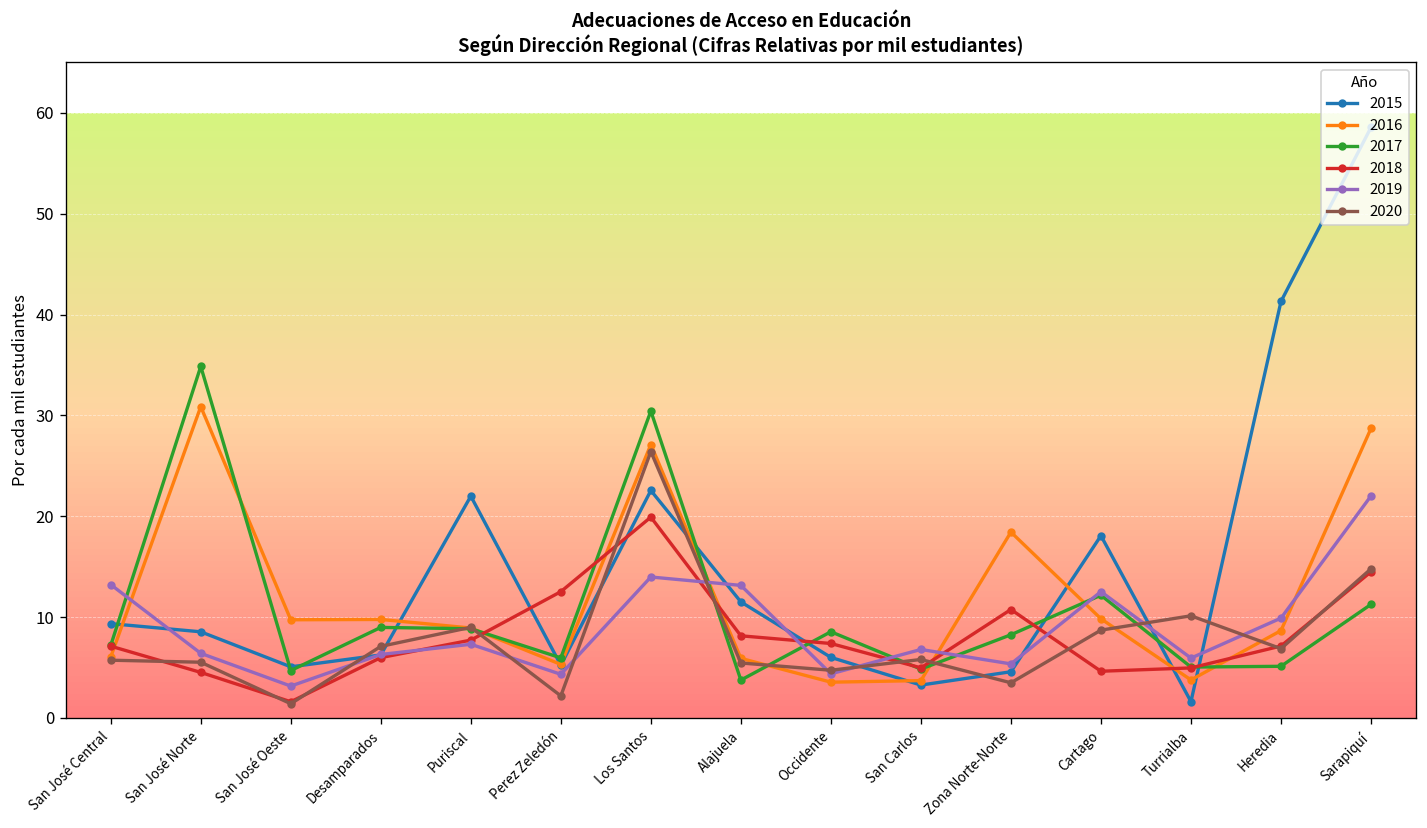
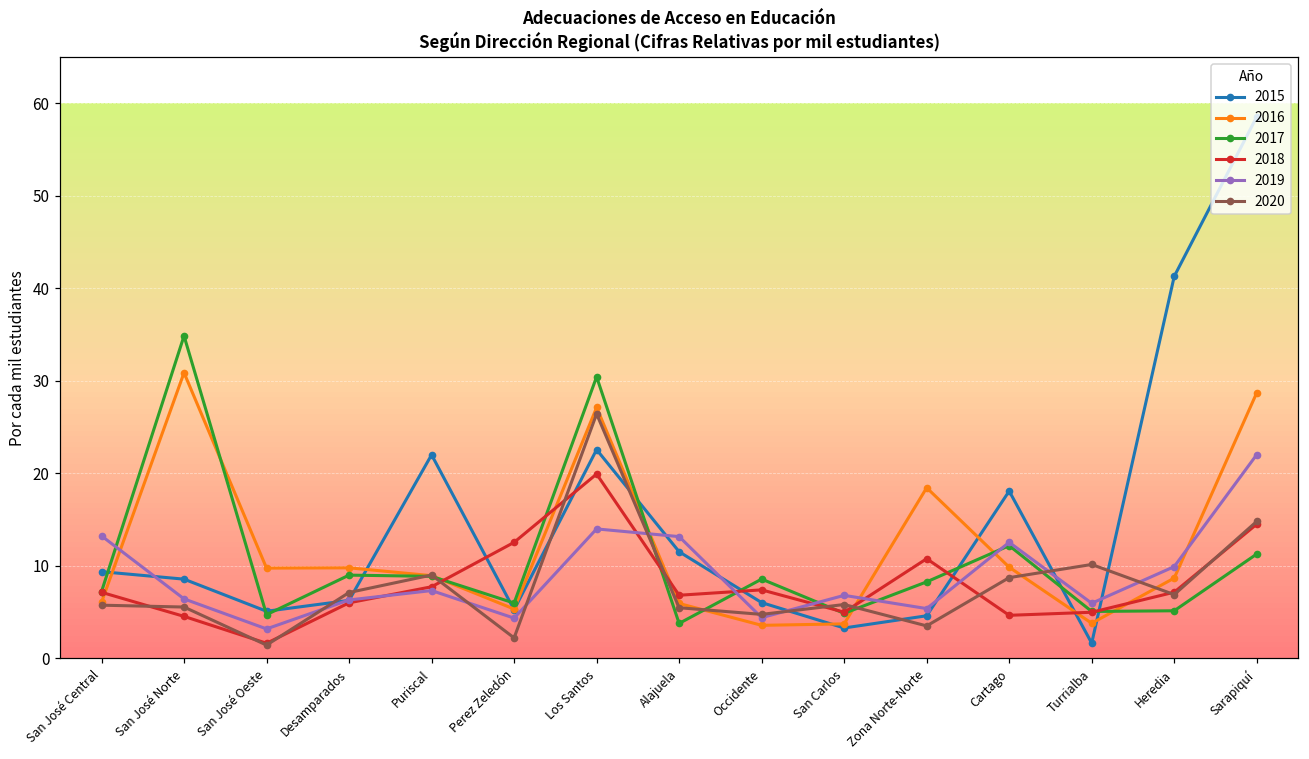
  {
    "2015": {
      "San José Central": 9,
      "San José Norte": 9,
      "San José Oeste": 5,
      "Puriscal": 22,
      "Los Santos": 23,
      "Alajuela": 12,
      "Occidente": 6,
      "San Carlos": 3,
      "Zona Norte-Norte": 5,
      "Cartago": 18,
      "Turrialba": 2,
      "Heredia": 41
    },
    "2016": {
      "San José Central": 6,
      "San José Norte": 31,
      "San José Oeste": 10,
      "Desamparados": 10,
      "Los Santos": 27,
      "Alajuela": 6,
      "Occidente": 4,
      "San Carlos": 4,
      "Zona Norte-Norte": 18,
      "Cartago": 10,
      "Turrialba": 4,
      "Heredia": 9,
      "Sarapiquí": 29
    },
    "2017": {
      "San José Norte": 35,
      "San José Oeste": 5,
      "Desamparados": 9,
      "Perez Zeledón": 6,
      "Los Santos": 30,
      "Alajuela": 4,
      "Occidente": 9,
      "Zona Norte-Norte": 8,
      "Cartago": 12,
      "Heredia": 5,
      "Sarapiquí": 11
    },
    "2018": {
      "San José Norte": 5,
      "Puriscal": 8,
      "Perez Zeledón": 13,
      "Los Santos": 20,
-     "Alajuela": 8,
+     "Alajuela": 7,
      "Occidente": 7,
      "Zona Norte-Norte": 11,
      "Cartago": 5
    },
    "2019": {
      "San José Central": 13,
      "San José Norte": 6,
      "San José Oeste": 3,
      "Puriscal": 7,
      "Perez Zeledón": 4,
      "Los Santos": 14,
      "Alajuela": 13,
      "Occidente": 4,
      "San Carlos": 7,
      "Zona Norte-Norte": 5,
      "Cartago": 13,
      "Turrialba": 6,
      "Heredia": 10,
      "Sarapiquí": 22
    },
    "2020": {
      "San José Central": 6,
      "San José Norte": 6,
      "Desamparados": 7,
      "Perez Zeledón": 2,
      "Los Santos": 26,
      "Alajuela": 5,
      "Occidente": 5,
      "San Carlos": 6,
      "Zona Norte-Norte": 3,
      "Cartago": 9,
      "Turrialba": 10
    }
  }
